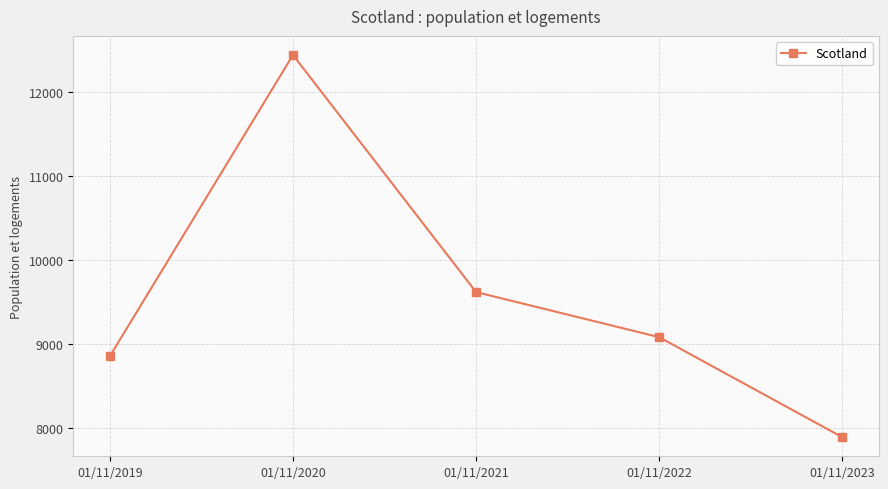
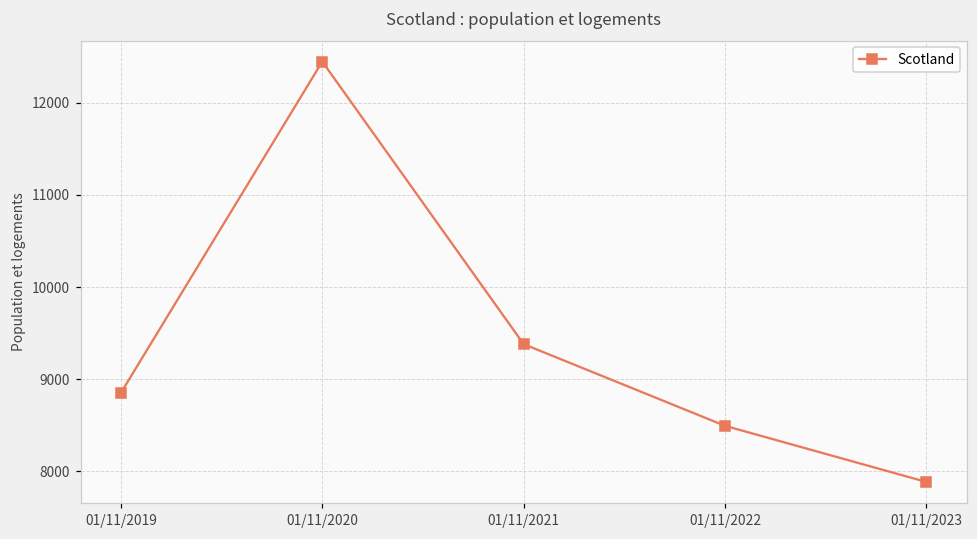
  {
    "01/11/2019": 8900,
    "01/11/2020": 12400,
-   "01/11/2021": 9600,
-   "01/11/2022": 9100,
+   "01/11/2021": 9400,
+   "01/11/2022": 8500,
    "01/11/2023": 7900
  }
